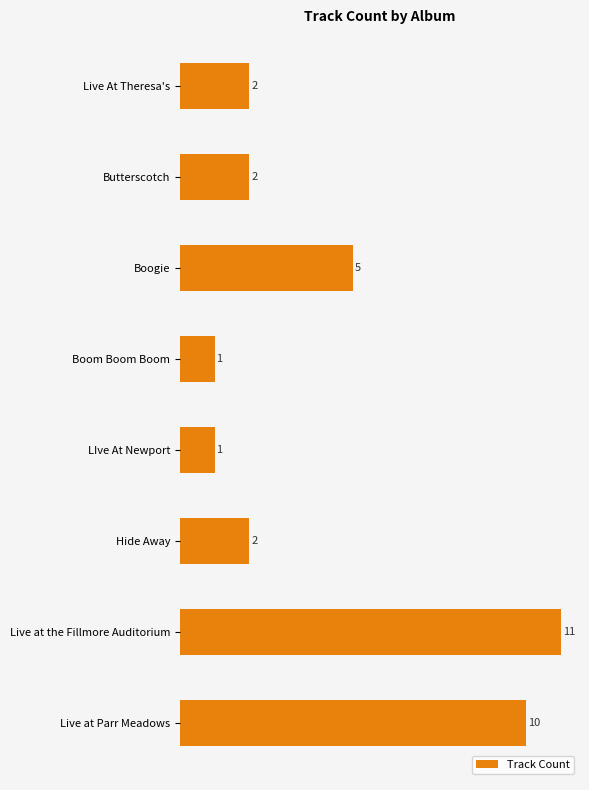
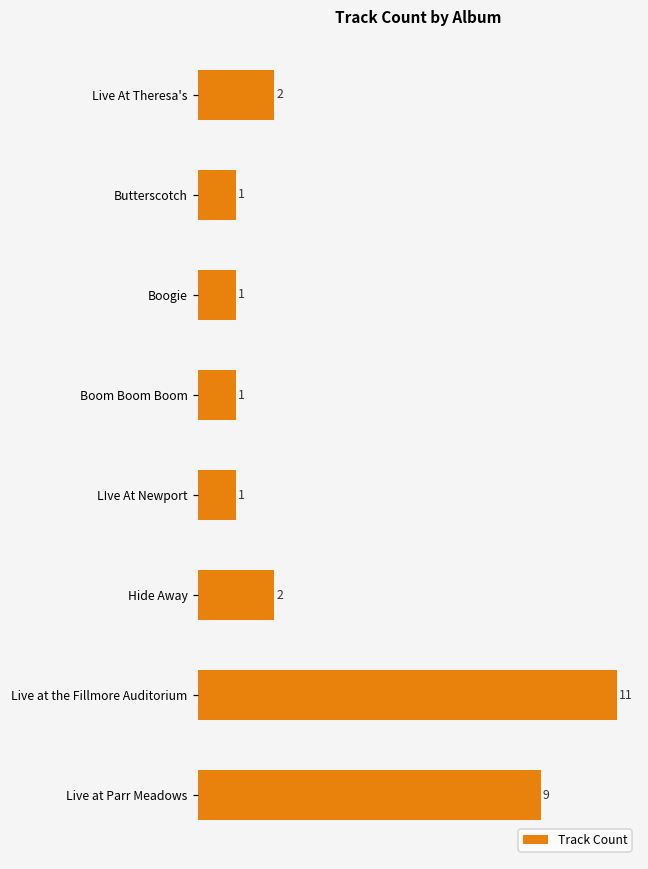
  {
    "Live At Theresa's": 2,
-   "Butterscotch": 2,
-   "Boogie": 5,
+   "Butterscotch": 1,
+   "Boogie": 1,
    "Boom Boom Boom": 1,
    "LIve At Newport": 1,
    "Hide Away": 2,
    "Live at the Fillmore Auditorium": 11,
-   "Live at Parr Meadows": 10
+   "Live at Parr Meadows": 9
  }
